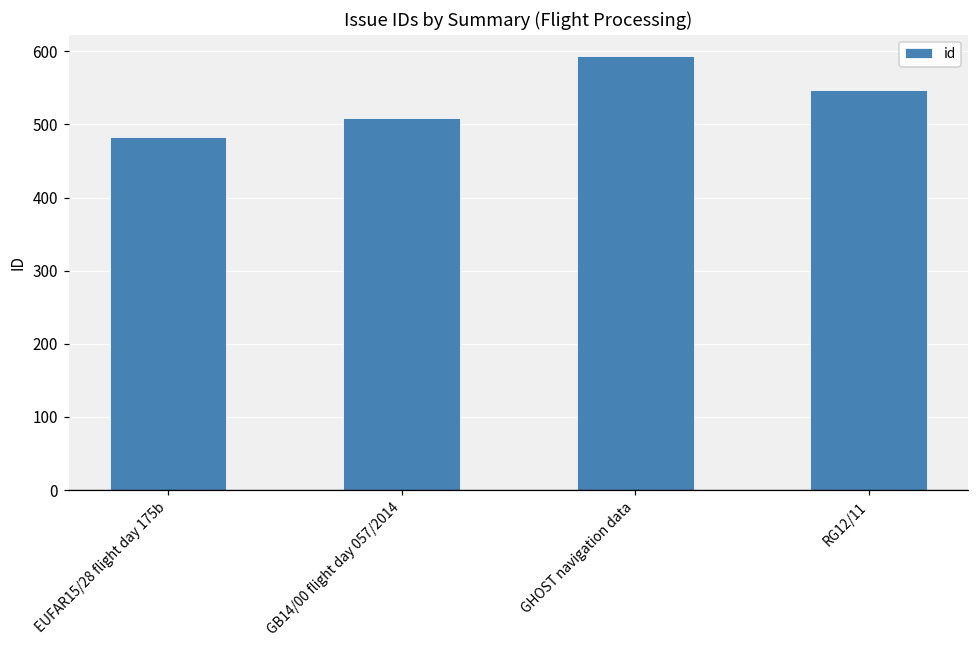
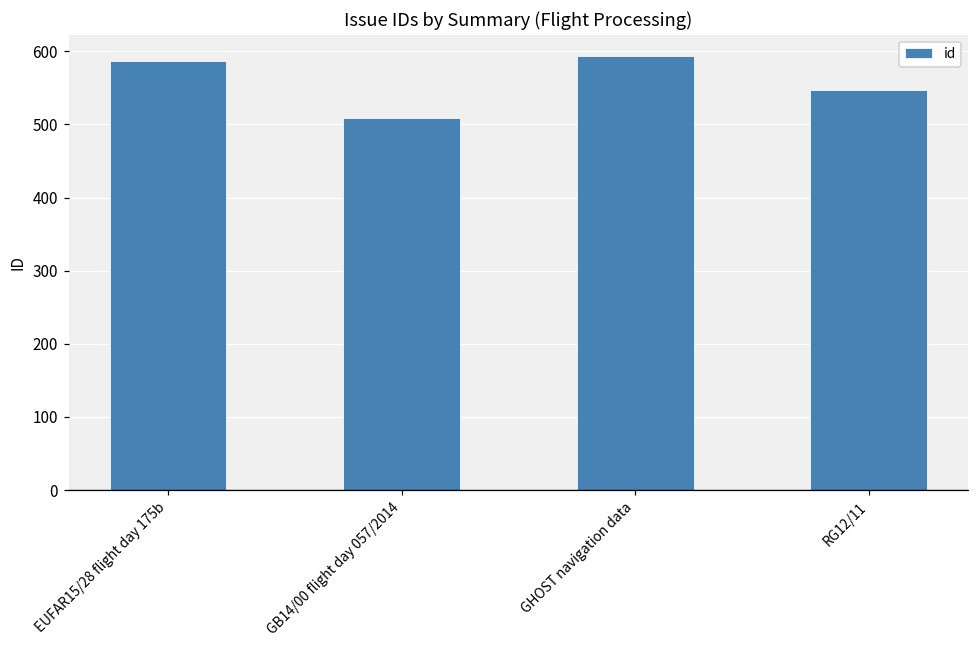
  {
-   "EUFAR15/28 flight day 175b": 480,
+   "EUFAR15/28 flight day 175b": 590,
    "GB14/00 flight day 057/2014": 510,
    "GHOST navigation data": 590,
    "RG12/11": 550
  }
